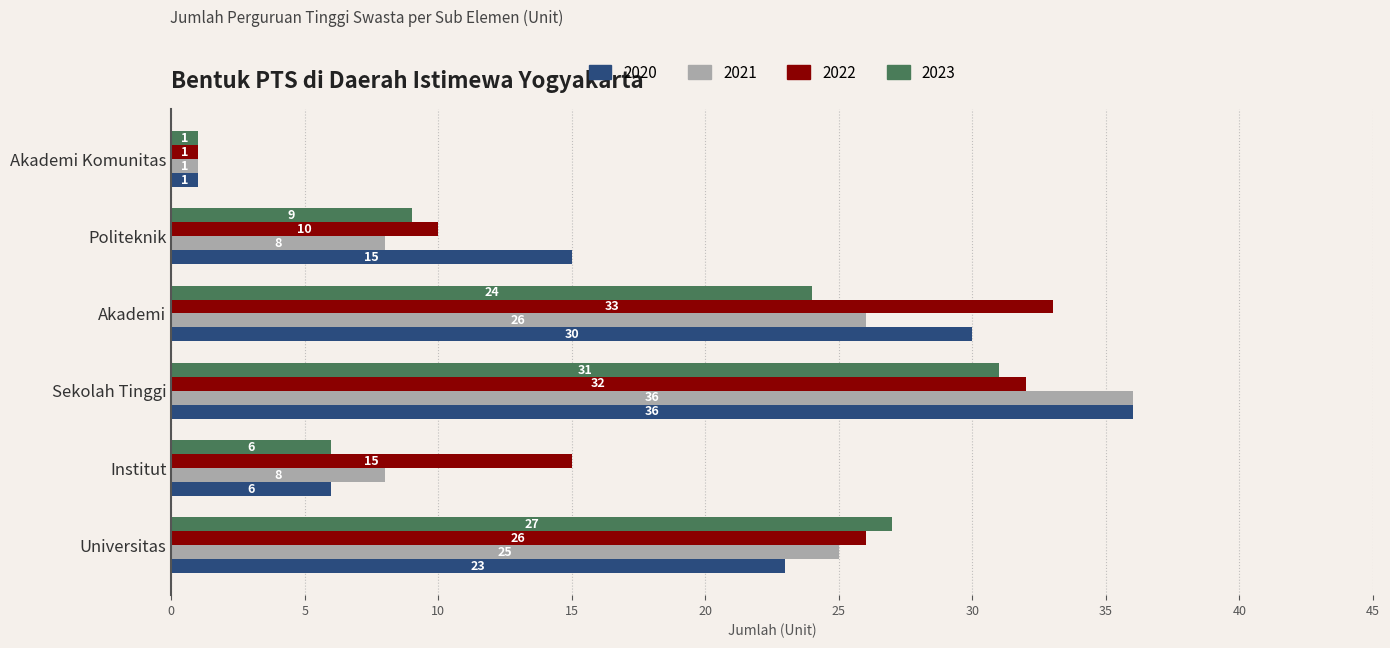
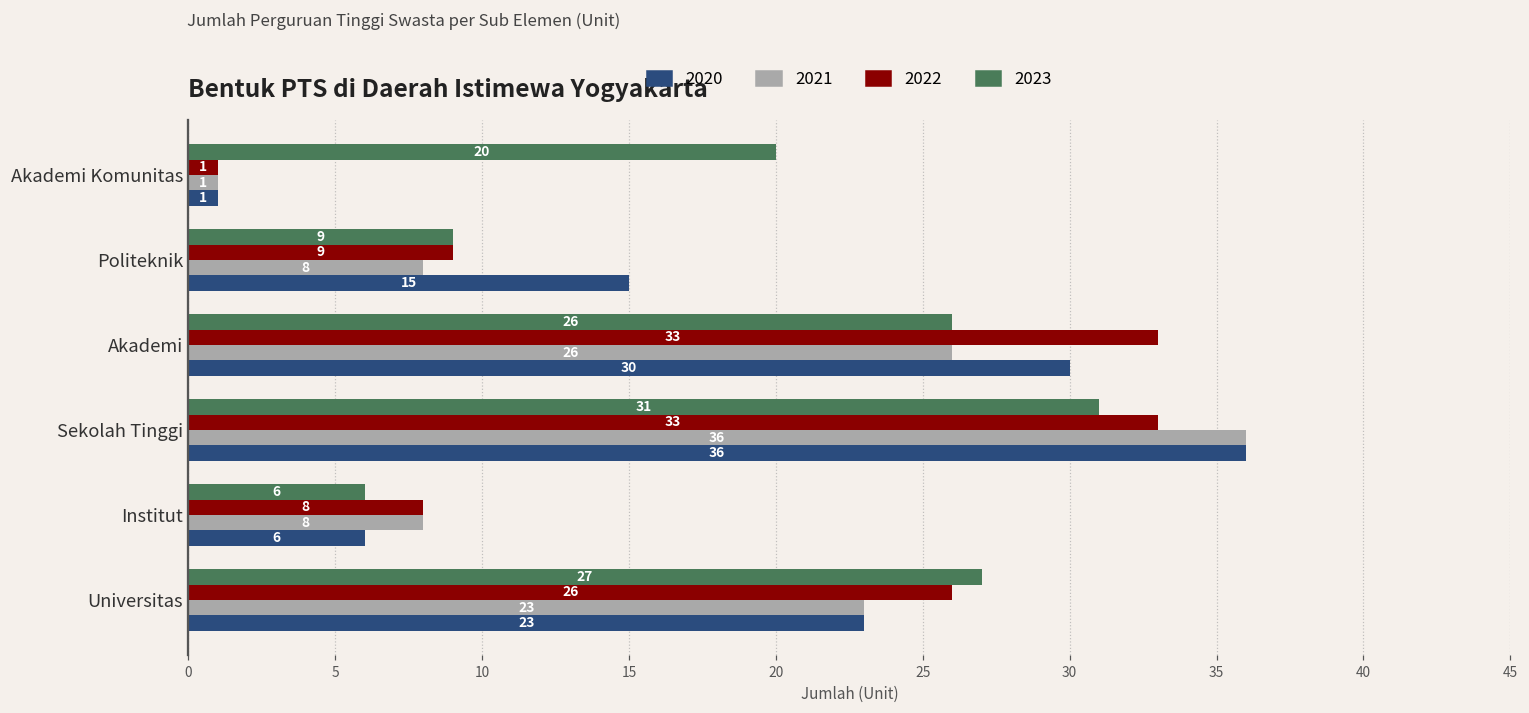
  {
    "2020": {
      "Akademi Komunitas": 1,
      "Politeknik": 15,
      "Akademi": 30,
      "Sekolah Tinggi": 36,
      "Institut": 6,
      "Universitas": 23
    },
    "2021": {
      "Akademi Komunitas": 1,
      "Politeknik": 8,
      "Akademi": 26,
      "Sekolah Tinggi": 36,
      "Institut": 8,
-     "Universitas": 25
+     "Universitas": 23
    },
    "2022": {
      "Akademi Komunitas": 1,
-     "Politeknik": 10,
+     "Politeknik": 9,
      "Akademi": 33,
-     "Sekolah Tinggi": 32,
-     "Institut": 15,
+     "Sekolah Tinggi": 33,
+     "Institut": 8,
      "Universitas": 26
    },
    "2023": {
-     "Akademi Komunitas": 1,
+     "Akademi Komunitas": 20,
      "Politeknik": 9,
-     "Akademi": 24,
+     "Akademi": 26,
      "Sekolah Tinggi": 31,
      "Institut": 6,
      "Universitas": 27
    }
  }
